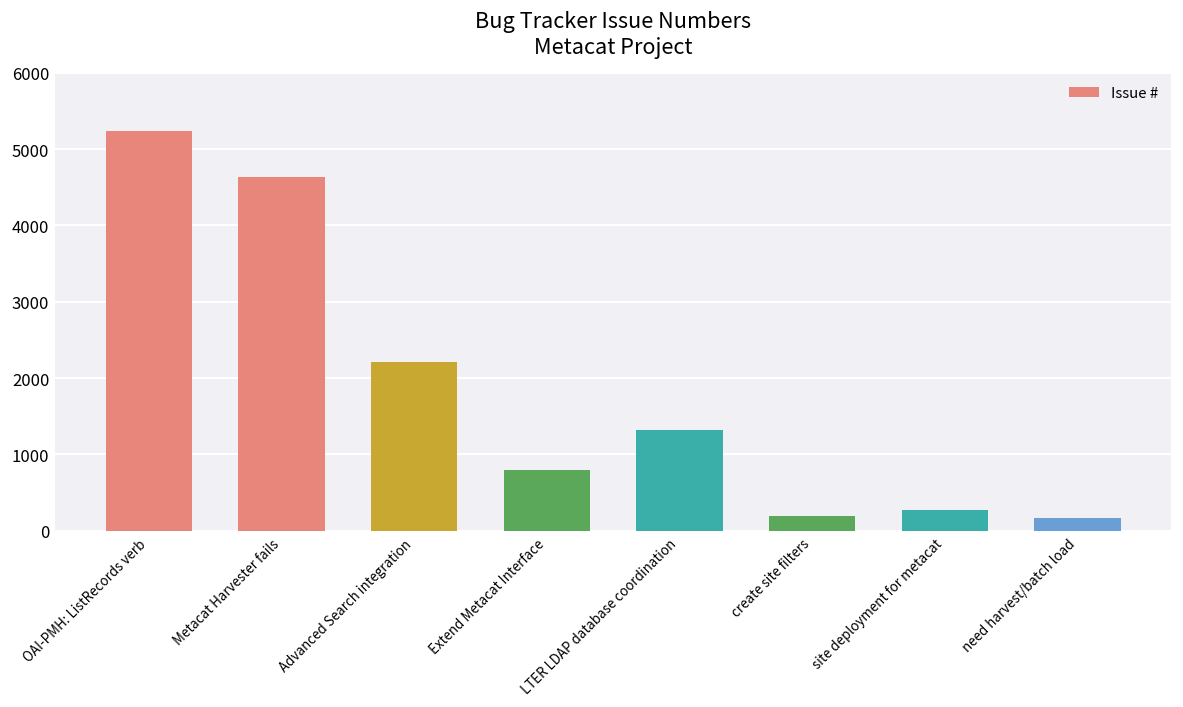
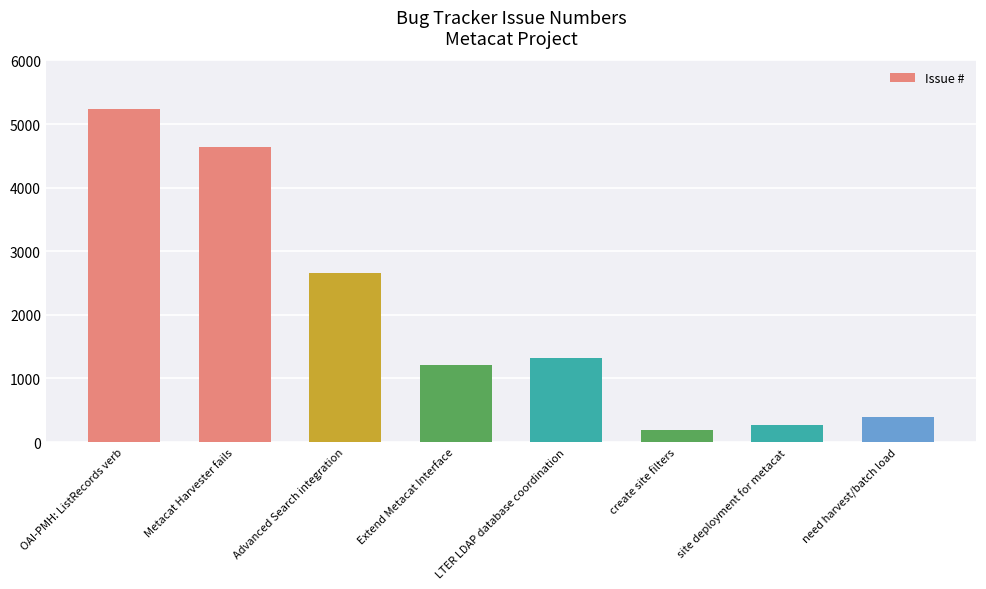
  {
    "OAI-PMH: ListRecords verb": 5200,
    "Metacat Harvester fails": 4600,
-   "Advanced Search integration": 2200,
-   "Extend Metacat Interface": 800,
+   "Advanced Search integration": 2700,
+   "Extend Metacat Interface": 1200,
    "LTER LDAP database coordination": 1300,
    "create site filters": 200,
    "site deployment for metacat": 300,
-   "need harvest/batch load": 200
+   "need harvest/batch load": 400
  }
